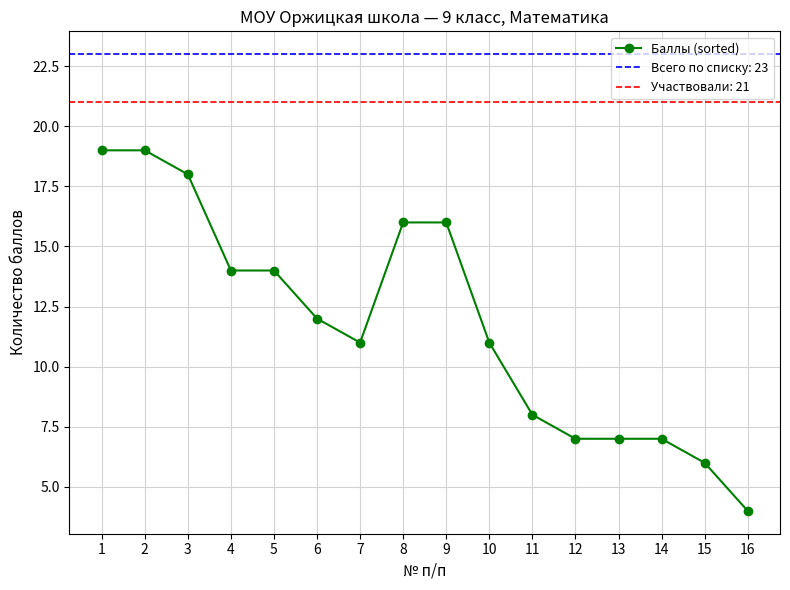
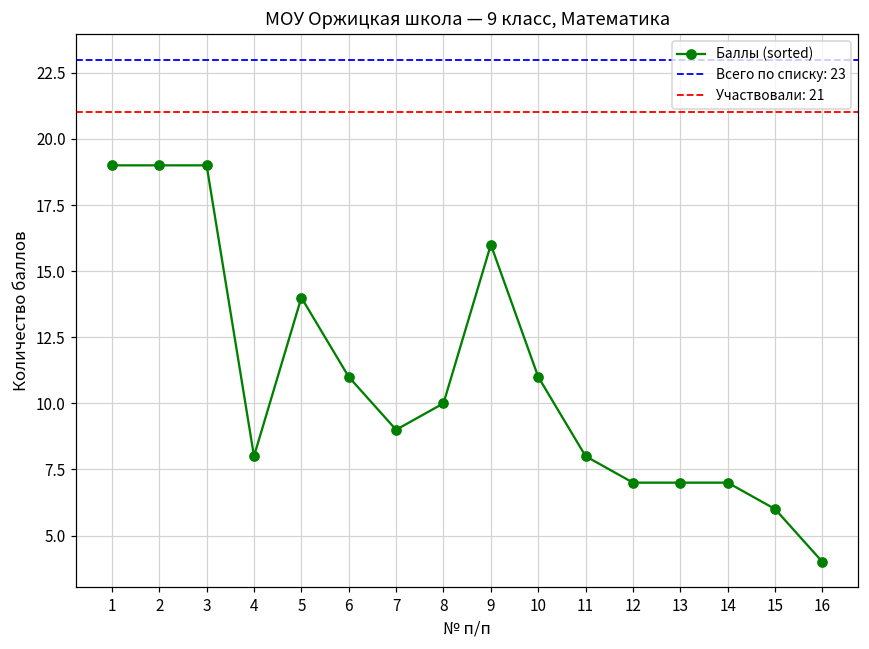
  {
    "1": 19,
    "2": 19,
-   "3": 18,
-   "4": 14,
+   "3": 19,
+   "4": 8,
    "5": 14,
-   "6": 12,
-   "7": 11,
-   "8": 16,
+   "6": 11,
+   "7": 9,
+   "8": 10,
    "9": 16,
    "10": 11,
    "11": 8,
    "12": 7,
    "13": 7,
    "14": 7,
    "15": 6,
    "16": 4
  }
